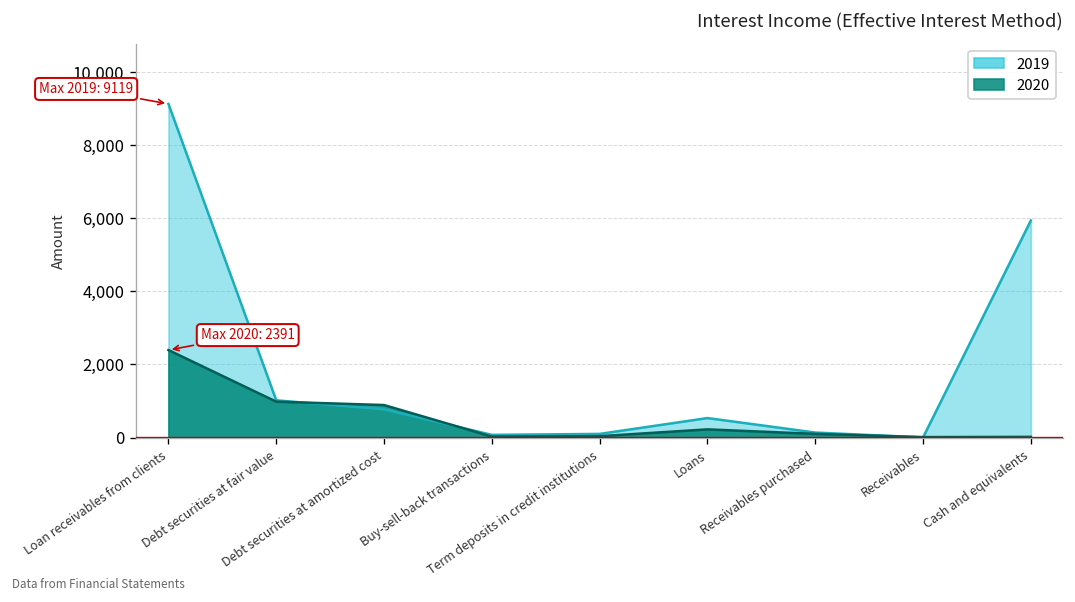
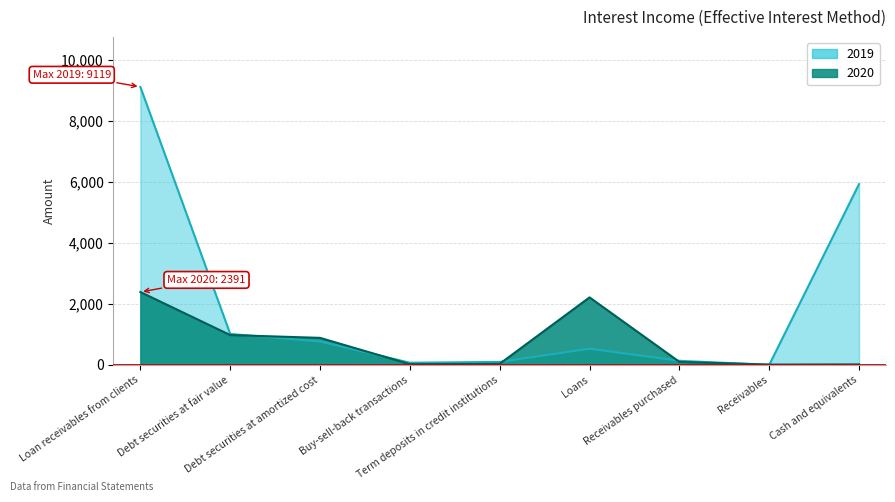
  {
    "2019": {
      "Debt securities at amortized cost": "800",
      "Loans": "500",
      "Cash and equivalents": "5,900"
    },
    "2020": {
      "Debt securities at amortized cost": "900",
-     "Loans": "200",
+     "Loans": "2,200",
      "Cash and equivalents": "0"
    }
  }
